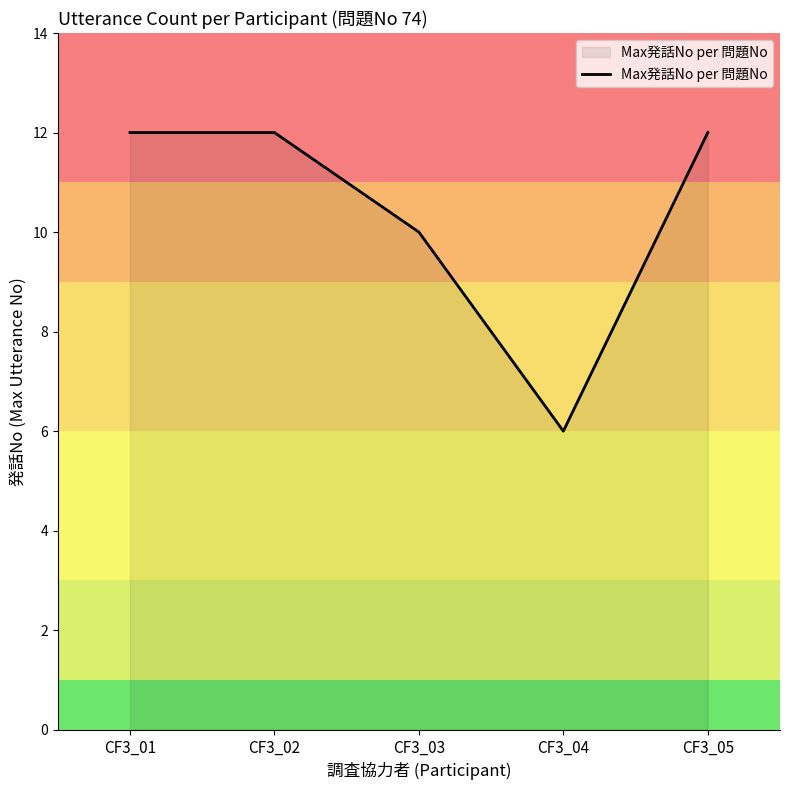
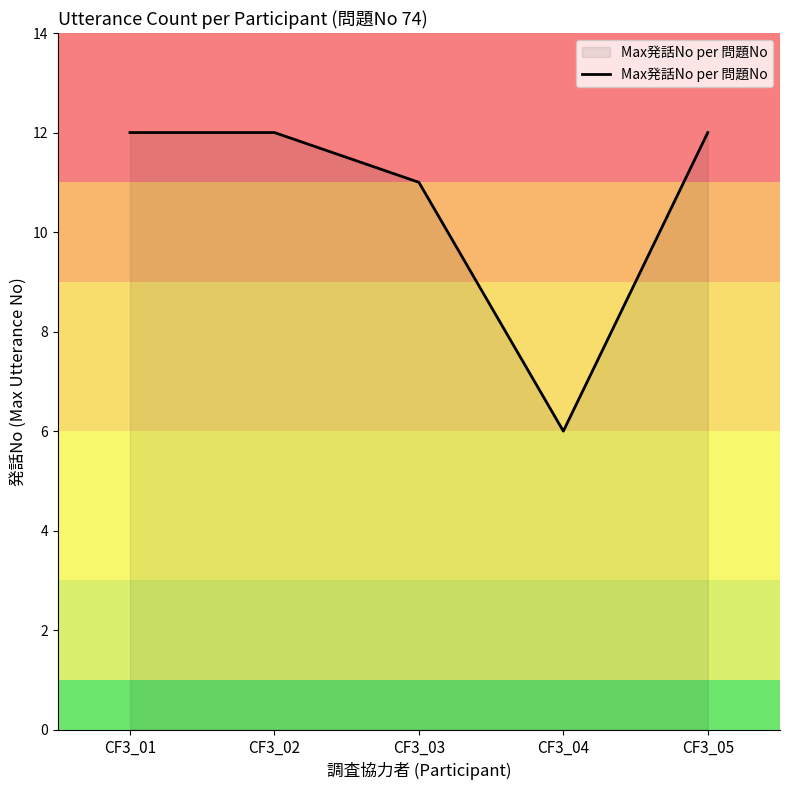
  {
    "CF3_01": 12,
    "CF3_02": 12,
-   "CF3_03": 10,
+   "CF3_03": 11,
    "CF3_04": 6,
    "CF3_05": 12
  }
